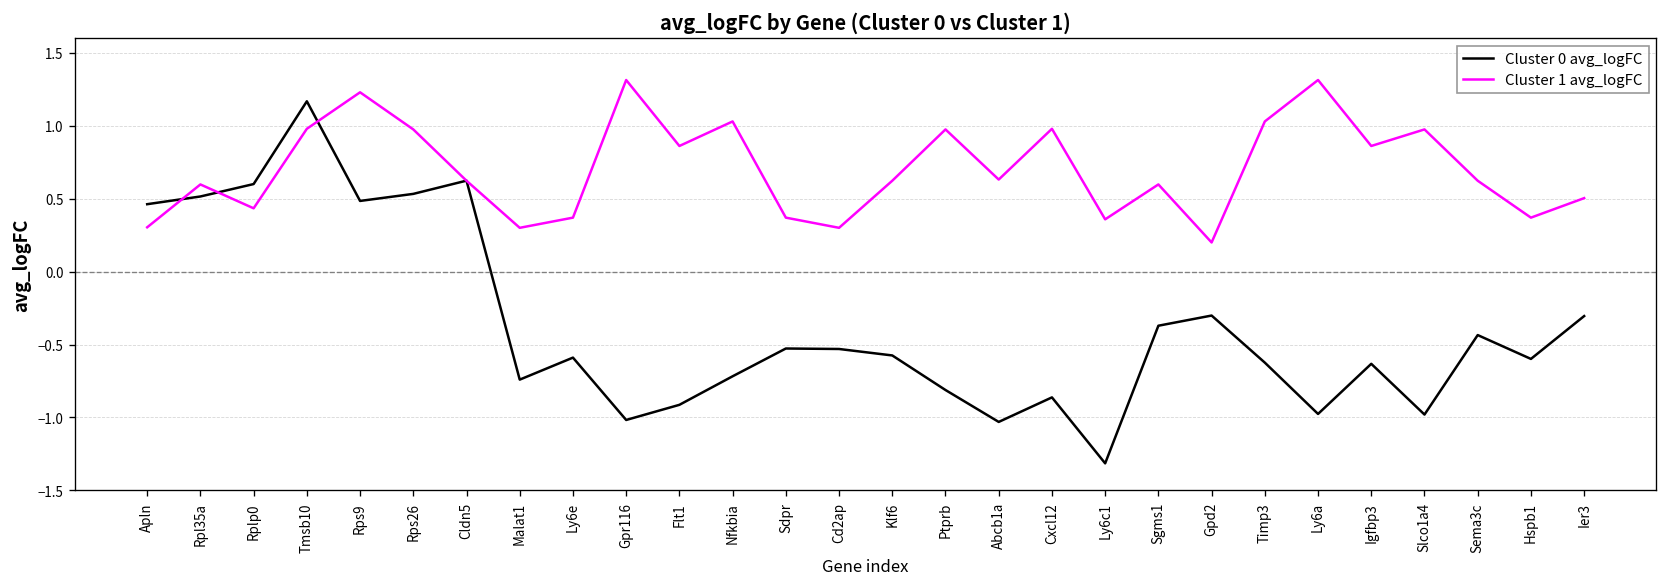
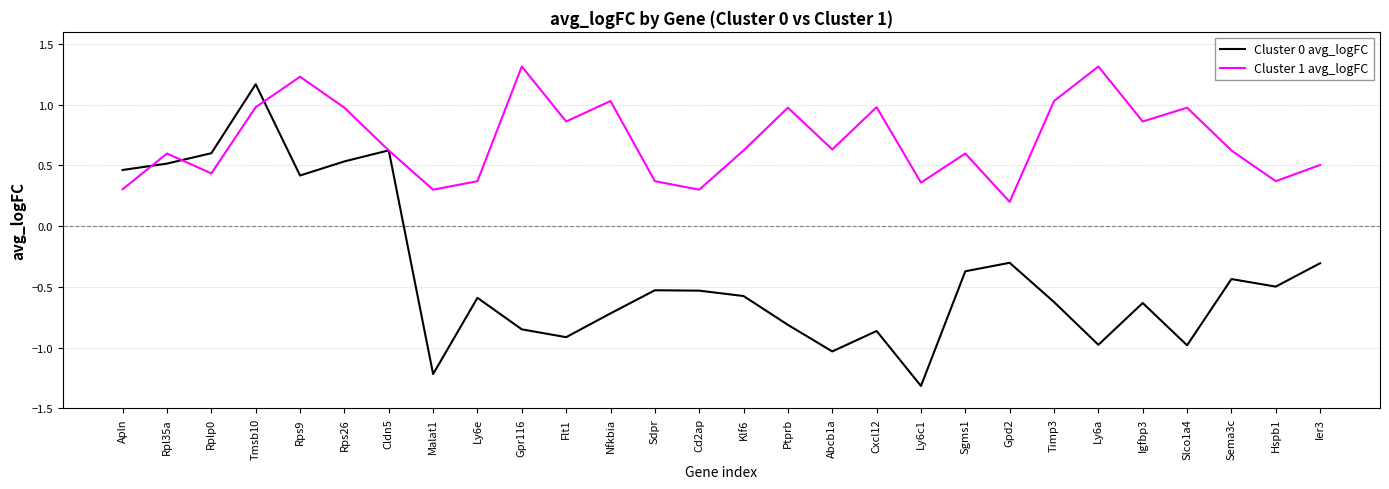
  {
    "Cluster 0 avg_logFC": {
      "Apln": 0.46,
      "Rpl35a": 0.52,
      "Rplp0": 0.60,
      "Tmsb10": 1.17,
-     "Rps9": 0.49,
+     "Rps9": 0.42,
      "Rps26": 0.53,
-     "Malat1": -0.74,
+     "Malat1": -1.22,
      "Ly6e": -0.59,
-     "Gpr116": -1.02,
+     "Gpr116": -0.85,
      "Flt1": -0.91,
      "Nfkbia": -0.72,
      "Sdpr": -0.53,
      "Cd2ap": -0.53,
      "Klf6": -0.57,
      "Ptprb": -0.81,
      "Abcb1a": -1.03,
      "Cxcl12": -0.86,
      "Ly6c1": -1.31,
      "Sgms1": -0.37,
      "Gpd2": -0.30,
      "Timp3": -0.62,
      "Ly6a": -0.98,
      "Igfbp3": -0.63,
      "Slco1a4": -0.98,
      "Sema3c": -0.43,
-     "Hspb1": -0.60,
+     "Hspb1": -0.50,
      "Ier3": -0.30
    },
    "Cluster 1 avg_logFC": {
      "Apln": 0.30,
      "Rpl35a": 0.60,
      "Rplp0": 0.43,
      "Tmsb10": 0.98,
      "Rps9": 1.23,
      "Rps26": 0.98,
      "Malat1": 0.30,
      "Ly6e": 0.37,
      "Gpr116": 1.31,
      "Flt1": 0.86,
      "Nfkbia": 1.03,
      "Sdpr": 0.37,
      "Cd2ap": 0.30,
      "Klf6": 0.62,
      "Ptprb": 0.98,
      "Abcb1a": 0.63,
      "Cxcl12": 0.98,
      "Ly6c1": 0.36,
      "Sgms1": 0.60,
      "Gpd2": 0.20,
      "Timp3": 1.03,
      "Ly6a": 1.31,
      "Igfbp3": 0.86,
      "Slco1a4": 0.98,
      "Sema3c": 0.62,
      "Hspb1": 0.37,
      "Ier3": 0.50
    }
  }
